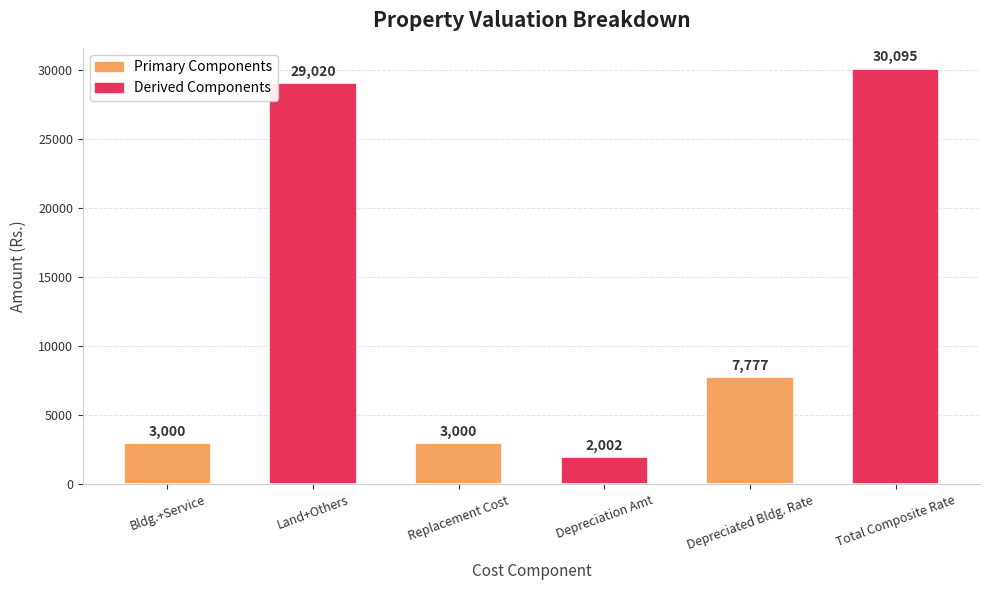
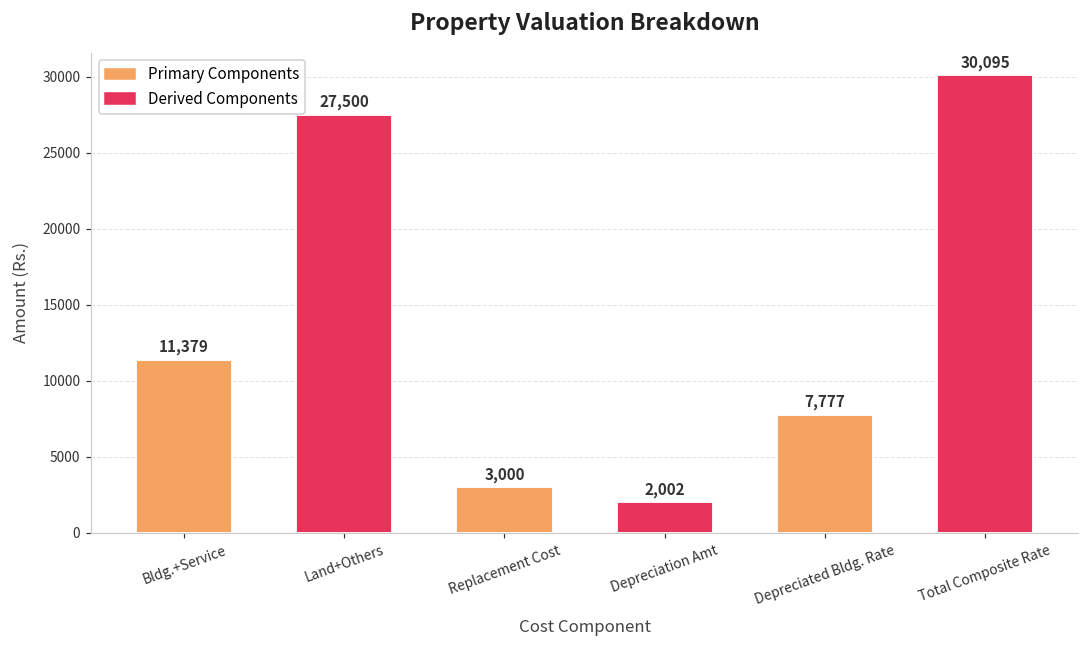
  {
-   "Bldg.+Service": "3,000",
-   "Land+Others": "29,020",
+   "Bldg.+Service": "11,379",
+   "Land+Others": "27,500",
    "Replacement Cost": "3,000",
    "Depreciation Amt": "2,002",
    "Depreciated Bldg. Rate": "7,777",
    "Total Composite Rate": "30,095"
  }
